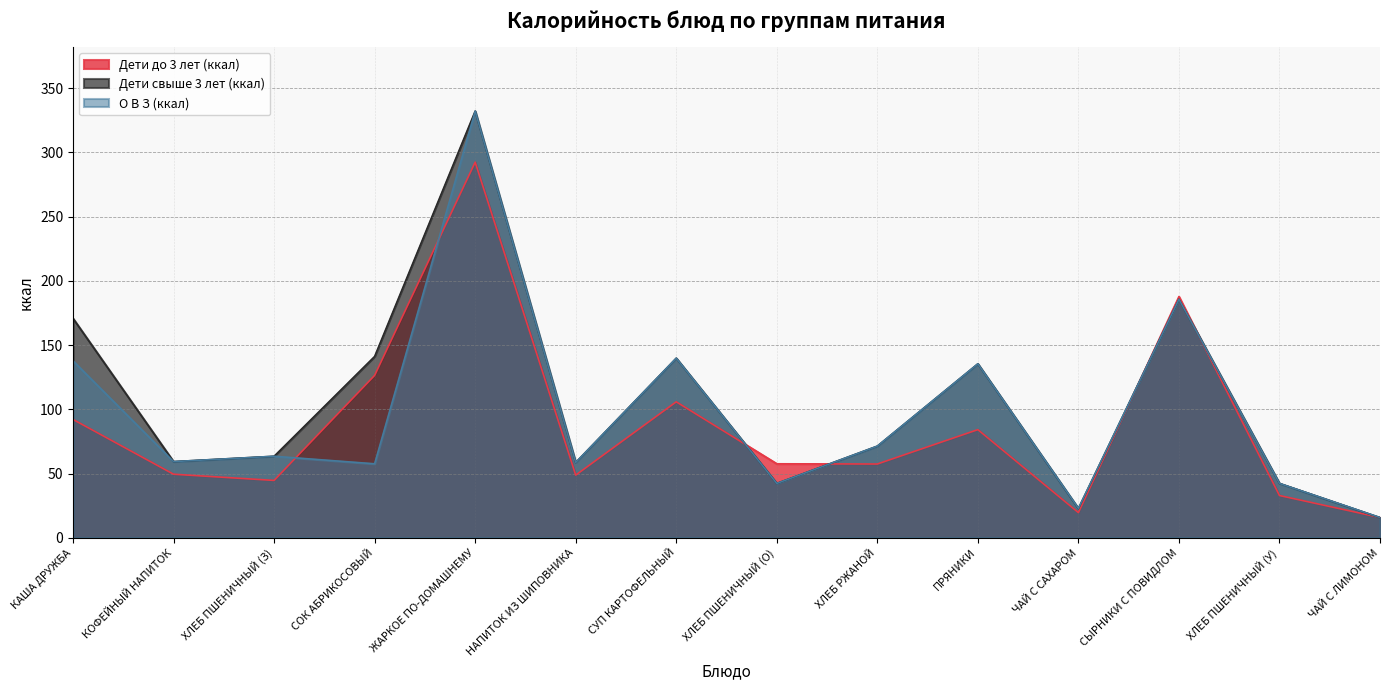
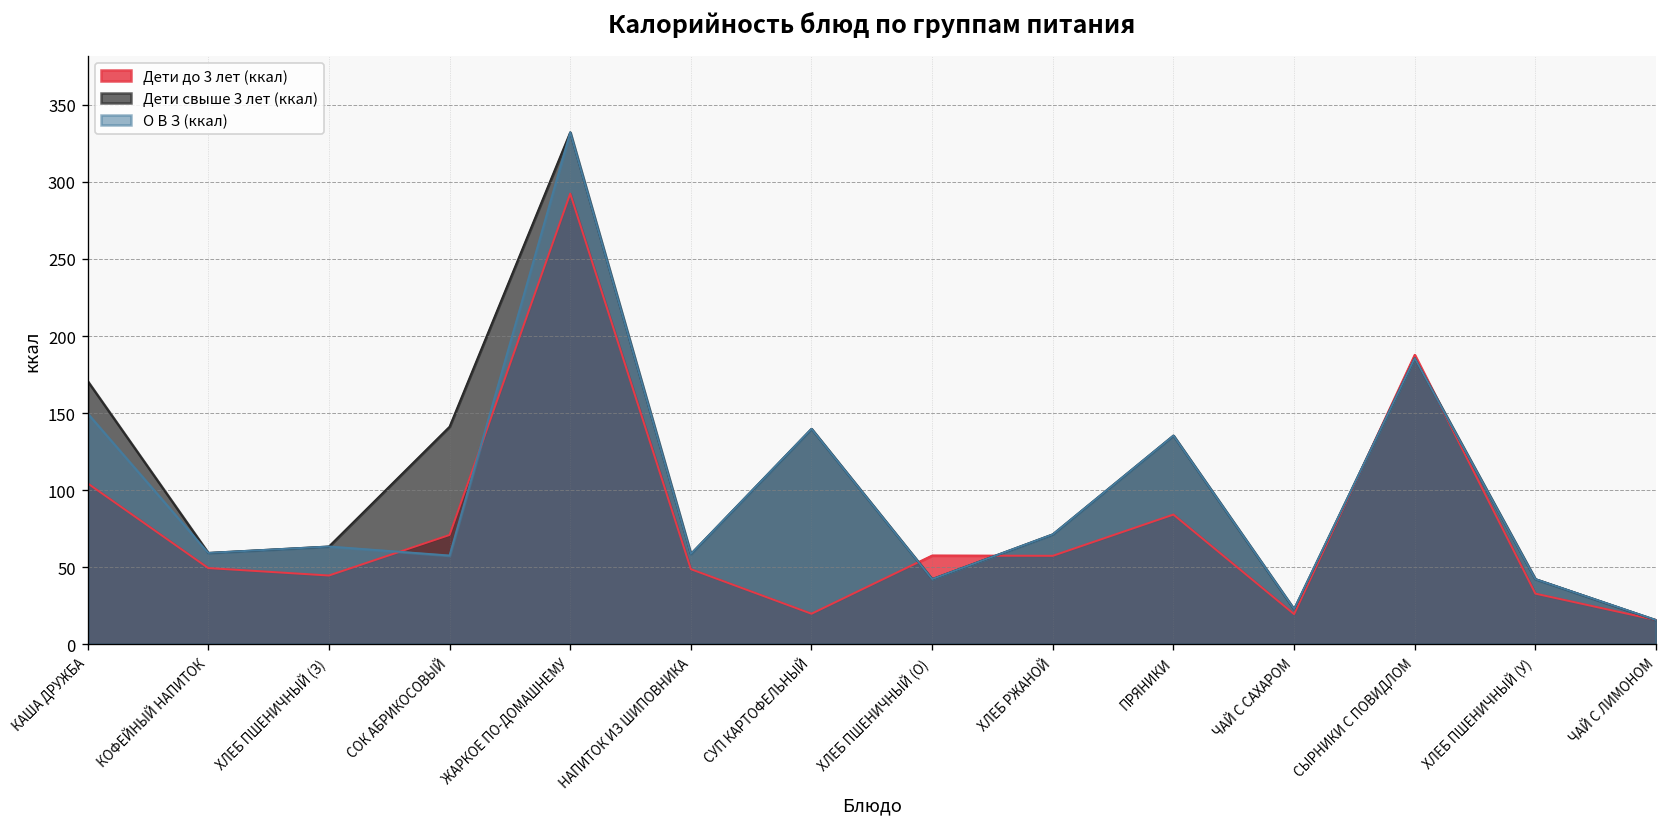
  {
    "Дети до 3 лет (ккал)": {
-     "КАША ДРУЖБА": 92,
+     "КАША ДРУЖБА": 104,
      "КОФЕЙНЫЙ НАПИТОК": 49,
      "ХЛЕБ ПШЕНИЧНЫЙ (З)": 45,
-     "СОК АБРИКОСОВЫЙ": 126,
+     "СОК АБРИКОСОВЫЙ": 71,
      "ЖАРКОЕ ПО-ДОМАШНЕМУ": 292,
      "НАПИТОК ИЗ ШИПОВНИКА": 49,
-     "СУП КАРТОФЕЛЬНЫЙ": 106,
+     "СУП КАРТОФЕЛЬНЫЙ": 20,
      "ХЛЕБ ПШЕНИЧНЫЙ (О)": 58,
      "ХЛЕБ РЖАНОЙ": 57,
      "ПРЯНИКИ": 84,
      "ЧАЙ С САХАРОМ": 20,
      "СЫРНИКИ С ПОВИДЛОМ": 188,
      "ХЛЕБ ПШЕНИЧНЫЙ (У)": 33
    },
    "Дети свыше 3 лет (ккал)": {
      "КАША ДРУЖБА": 171,
      "СОК АБРИКОСОВЫЙ": 141
    },
    "О В З (ккал)": {
-     "КАША ДРУЖБА": 138,
+     "КАША ДРУЖБА": 150,
      "СОК АБРИКОСОВЫЙ": 58
    }
  }
